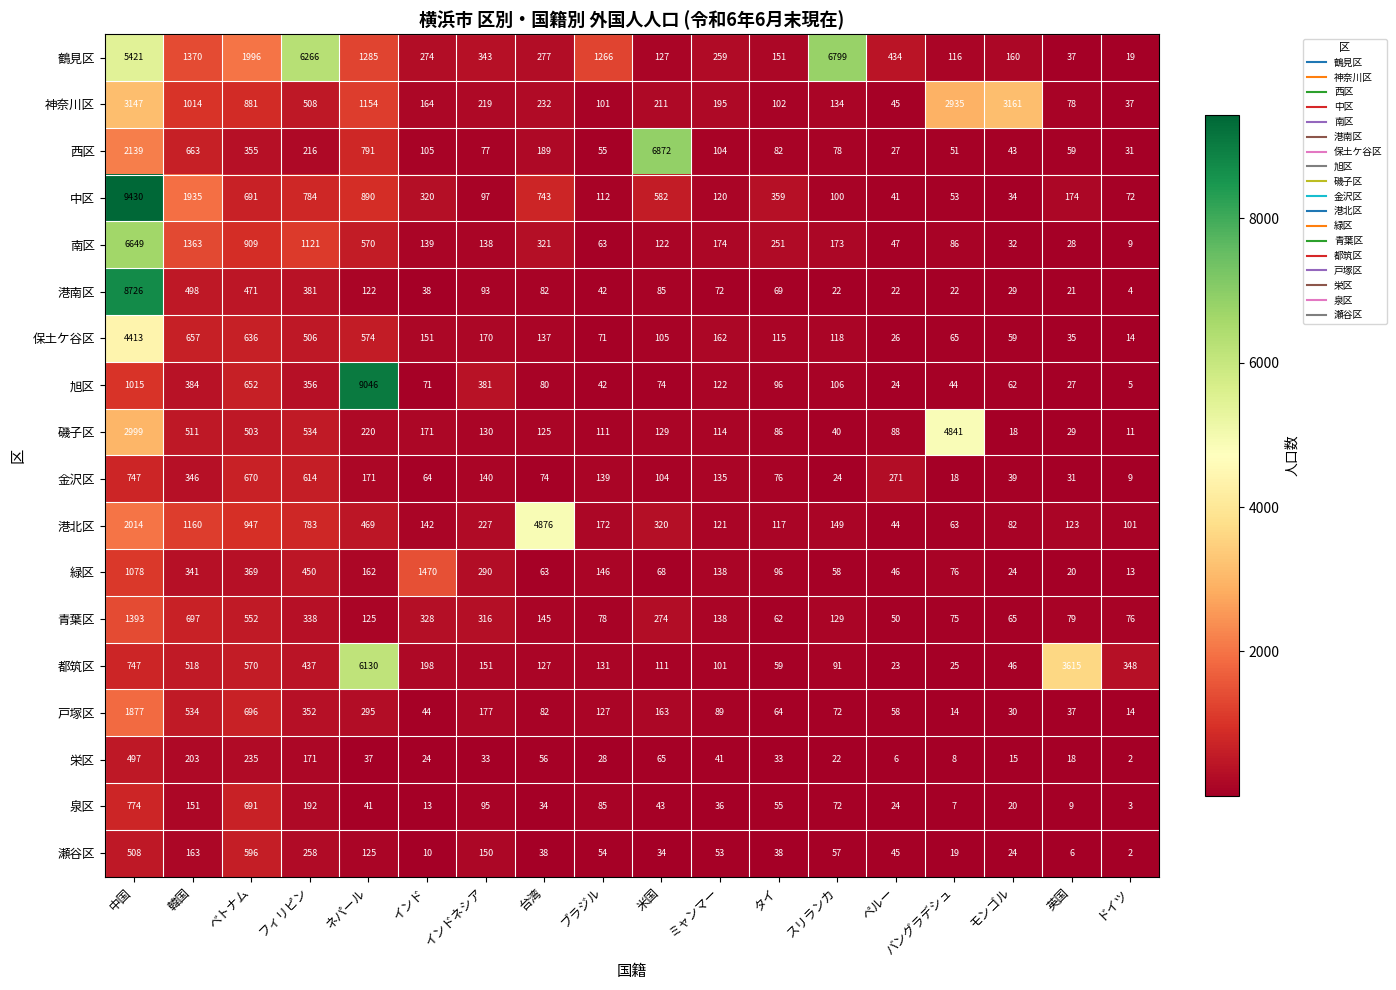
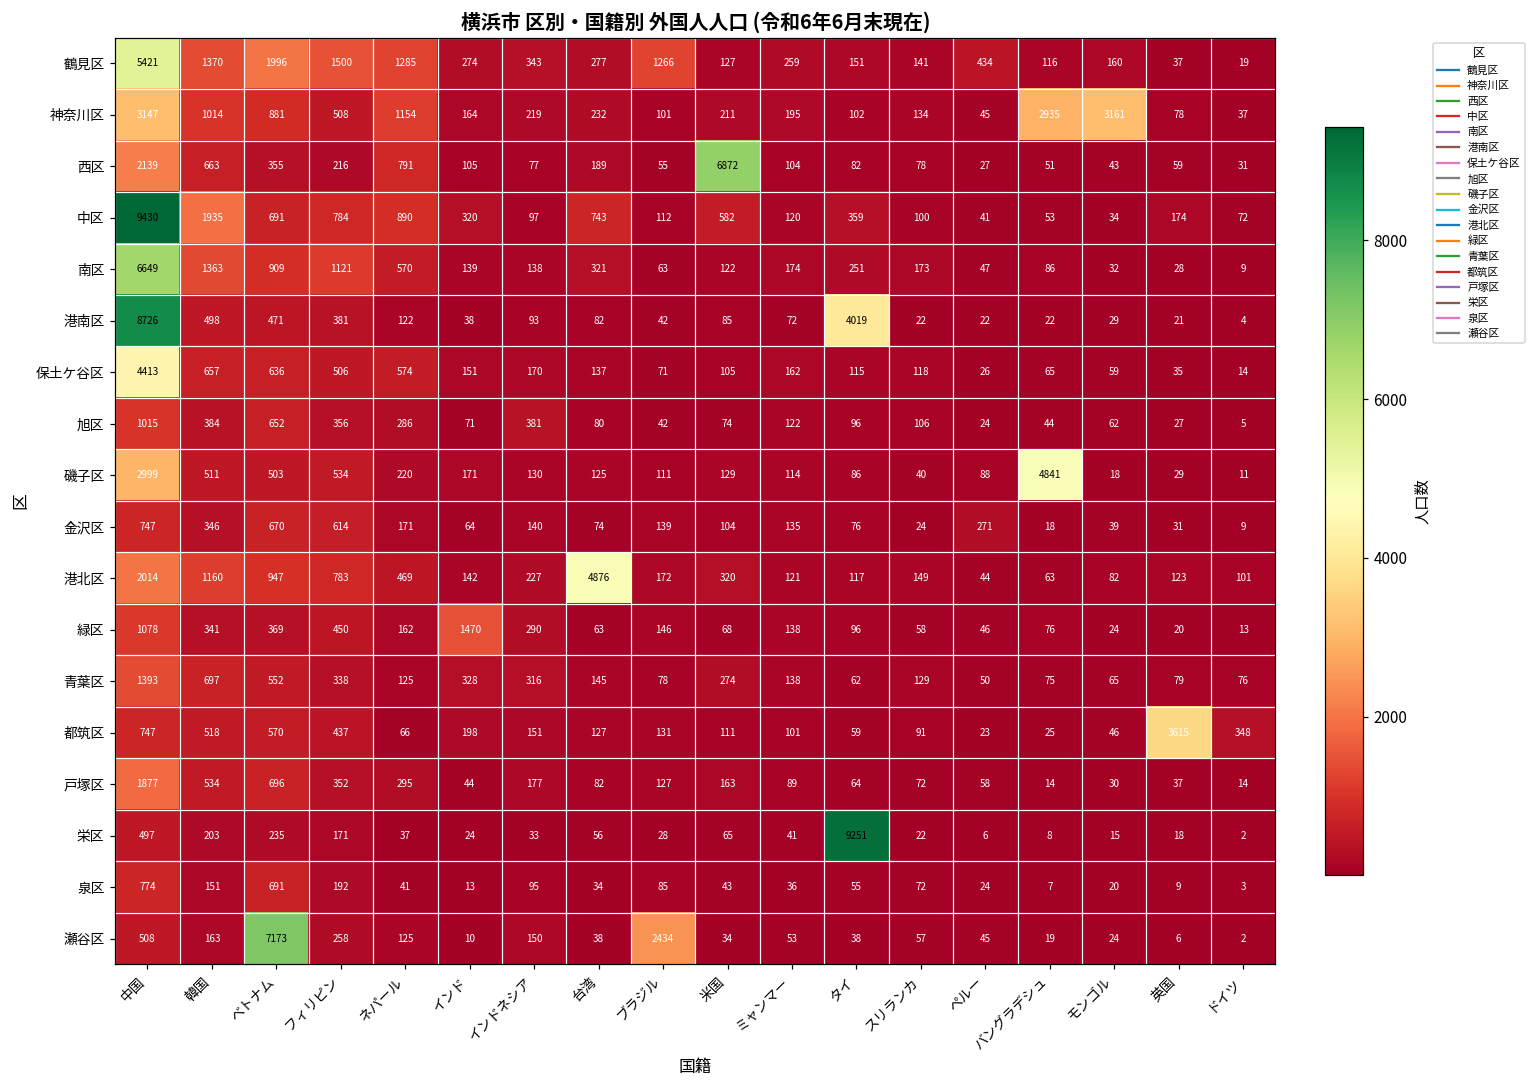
  {
    "鶴見区": {
      "中国": 5421,
      "韓国": 1370,
      "ベトナム": 1996,
-     "フィリピン": 6266,
+     "フィリピン": 1500,
      "ネパール": 1285,
      "インド": 274,
      "インドネシア": 343,
      "台湾": 277,
      "ブラジル": 1266,
      "米国": 127,
      "ミャンマー": 259,
      "タイ": 151,
-     "スリランカ": 6799,
+     "スリランカ": 141,
      "ペルー": 434,
      "バングラデシュ": 116,
      "モンゴル": 160,
      "英国": 37,
      "ドイツ": 19
    },
    "港南区": {
      "中国": 8726,
      "韓国": 498,
      "ベトナム": 471,
      "フィリピン": 381,
      "ネパール": 122,
      "インド": 38,
      "インドネシア": 93,
      "台湾": 82,
      "ブラジル": 42,
      "米国": 85,
      "ミャンマー": 72,
-     "タイ": 69,
+     "タイ": 4019,
      "スリランカ": 22,
      "ペルー": 22,
      "バングラデシュ": 22,
      "モンゴル": 29,
      "英国": 21,
      "ドイツ": 4
    },
    "旭区": {
      "中国": 1015,
      "韓国": 384,
      "ベトナム": 652,
      "フィリピン": 356,
-     "ネパール": 9046,
+     "ネパール": 286,
      "インド": 71,
      "インドネシア": 381,
      "台湾": 80,
      "ブラジル": 42,
      "米国": 74,
      "ミャンマー": 122,
      "タイ": 96,
      "スリランカ": 106,
      "ペルー": 24,
      "バングラデシュ": 44,
      "モンゴル": 62,
      "英国": 27,
      "ドイツ": 5
    },
    "都筑区": {
      "中国": 747,
      "韓国": 518,
      "ベトナム": 570,
      "フィリピン": 437,
-     "ネパール": 6130,
+     "ネパール": 66,
      "インド": 198,
      "インドネシア": 151,
      "台湾": 127,
      "ブラジル": 131,
      "米国": 111,
      "ミャンマー": 101,
      "タイ": 59,
      "スリランカ": 91,
      "ペルー": 23,
      "バングラデシュ": 25,
      "モンゴル": 46,
      "英国": 3615,
      "ドイツ": 348
    },
    "栄区": {
      "中国": 497,
      "韓国": 203,
      "ベトナム": 235,
      "フィリピン": 171,
      "ネパール": 37,
      "インド": 24,
      "インドネシア": 33,
      "台湾": 56,
      "ブラジル": 28,
      "米国": 65,
      "ミャンマー": 41,
-     "タイ": 33,
+     "タイ": 9251,
      "スリランカ": 22,
      "ペルー": 6,
      "バングラデシュ": 8,
      "モンゴル": 15,
      "英国": 18,
      "ドイツ": 2
    },
    "瀬谷区": {
      "中国": 508,
      "韓国": 163,
-     "ベトナム": 596,
+     "ベトナム": 7173,
      "フィリピン": 258,
      "ネパール": 125,
      "インド": 10,
      "インドネシア": 150,
      "台湾": 38,
-     "ブラジル": 54,
+     "ブラジル": 2434,
      "米国": 34,
      "ミャンマー": 53,
      "タイ": 38,
      "スリランカ": 57,
      "ペルー": 45,
      "バングラデシュ": 19,
      "モンゴル": 24,
      "英国": 6,
      "ドイツ": 2
    }
  }
